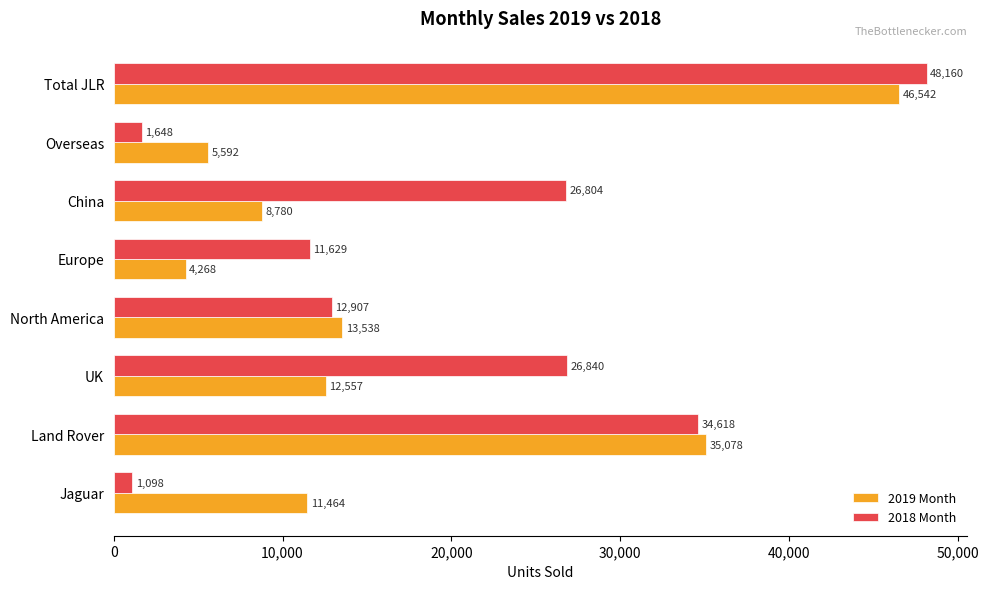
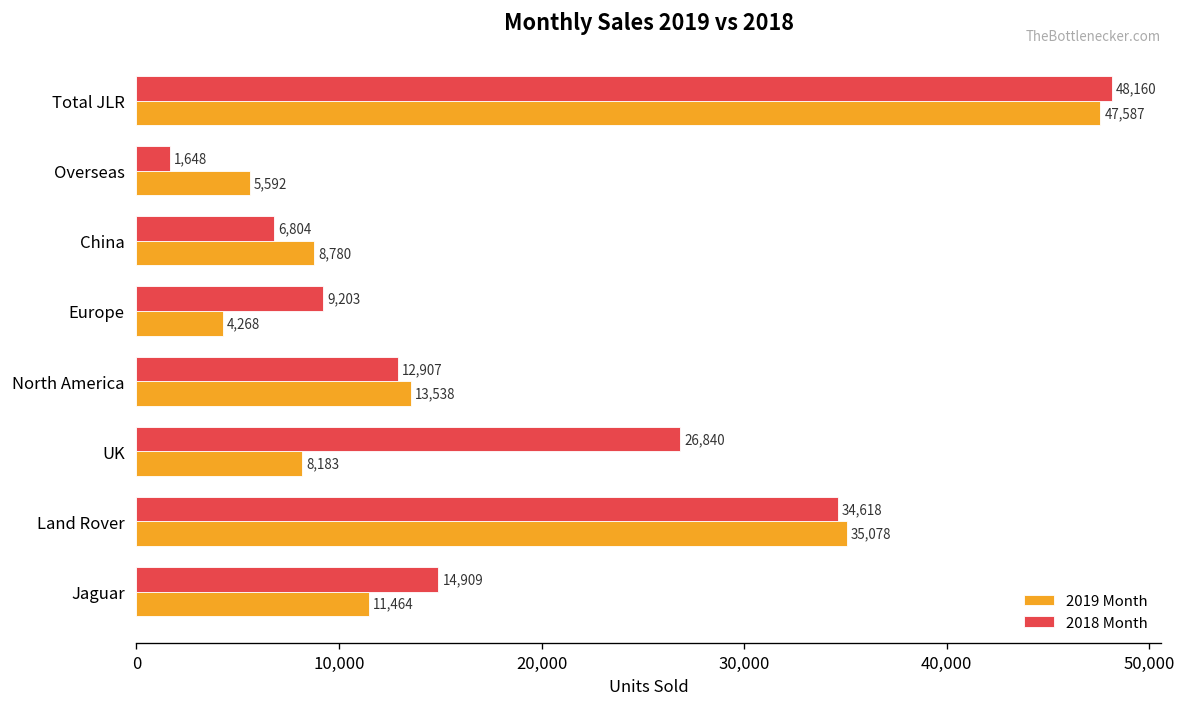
  {
    "2019 Month": {
-     "Total JLR": "46,542",
+     "Total JLR": "47,587",
      "Overseas": "5,592",
      "China": "8,780",
      "Europe": "4,268",
      "North America": "13,538",
-     "UK": "12,557",
+     "UK": "8,183",
      "Land Rover": "35,078",
      "Jaguar": "11,464"
    },
    "2018 Month": {
      "Total JLR": "48,160",
      "Overseas": "1,648",
-     "China": "26,804",
-     "Europe": "11,629",
+     "China": "6,804",
+     "Europe": "9,203",
      "North America": "12,907",
      "UK": "26,840",
      "Land Rover": "34,618",
-     "Jaguar": "1,098"
+     "Jaguar": "14,909"
    }
  }
